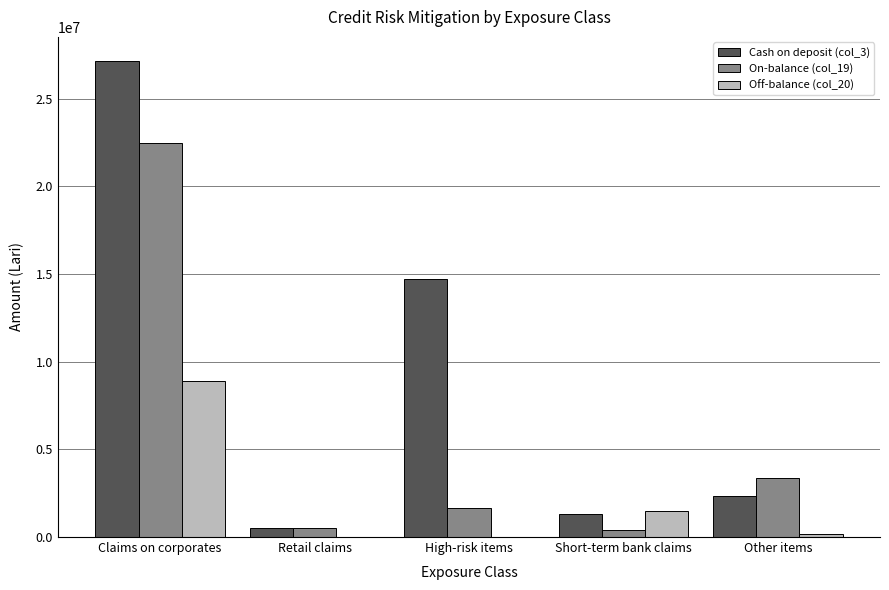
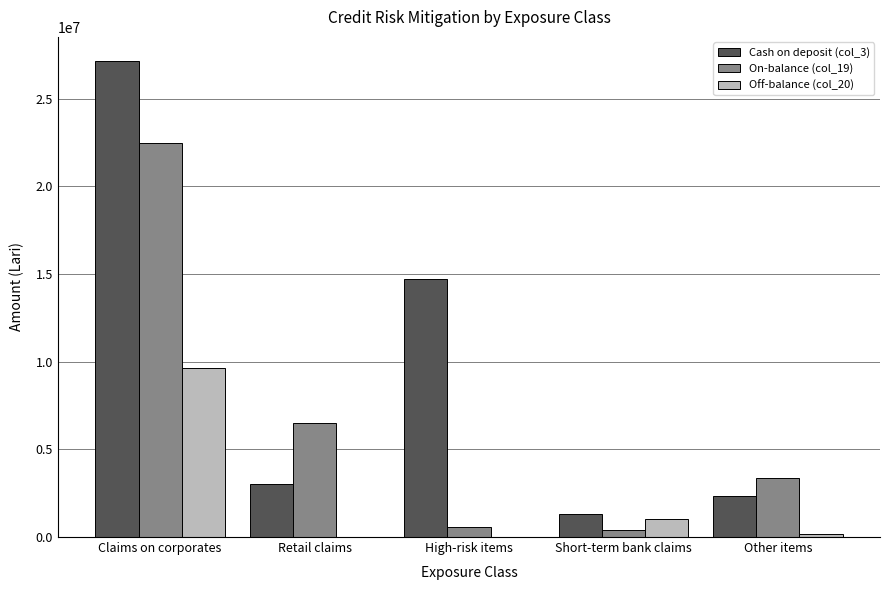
  {
    "Cash on deposit (col_3)": {
      "Claims on corporates": 27200000,
-     "Retail claims": 500000,
+     "Retail claims": 3000000,
      "High-risk items": 14700000,
      "Short-term bank claims": 1300000,
      "Other items": 2300000
    },
    "On-balance (col_19)": {
      "Claims on corporates": 22400000,
-     "Retail claims": 500000,
-     "High-risk items": 1600000,
+     "Retail claims": 6500000,
+     "High-risk items": 600000,
      "Short-term bank claims": 400000,
      "Other items": 3400000
    },
    "Off-balance (col_20)": {
-     "Claims on corporates": 8900000,
+     "Claims on corporates": 9600000,
      "High-risk items": 0,
-     "Short-term bank claims": 1500000,
+     "Short-term bank claims": 1000000,
      "Other items": 200000
    }
  }
